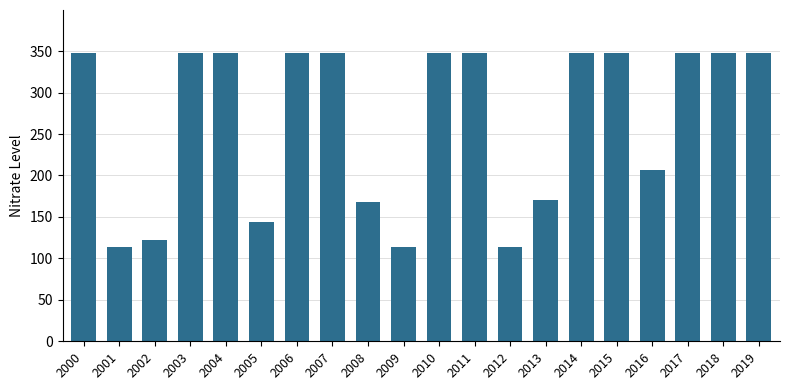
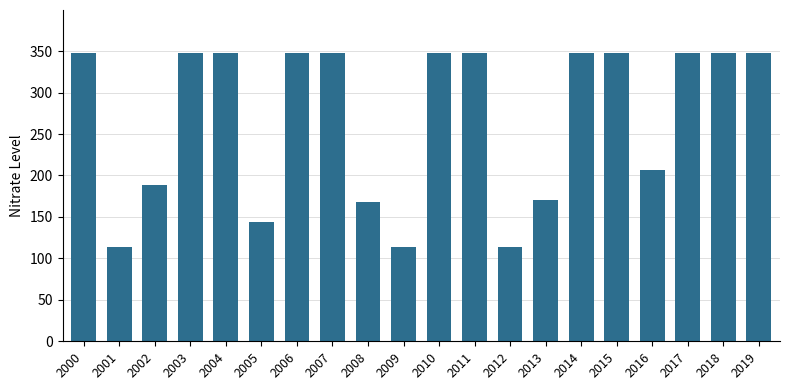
  {
    "2000": 350,
    "2001": 110,
-   "2002": 120,
+   "2002": 190,
    "2003": 350,
    "2004": 350,
    "2005": 140,
    "2006": 350,
    "2007": 350,
    "2008": 170,
    "2009": 110,
    "2010": 350,
    "2011": 350,
    "2012": 110,
    "2013": 170,
    "2014": 350,
    "2015": 350,
    "2016": 210,
    "2017": 350,
    "2018": 350,
    "2019": 350
  }
